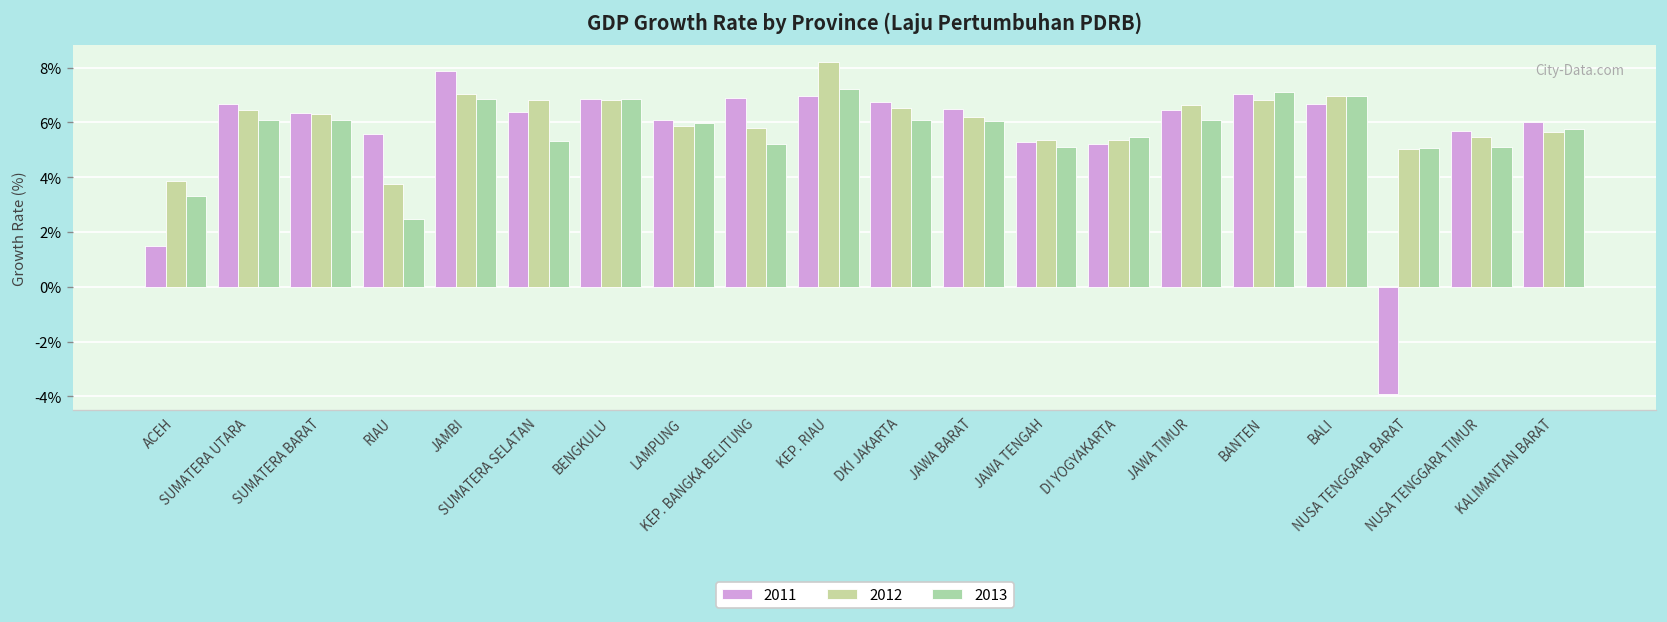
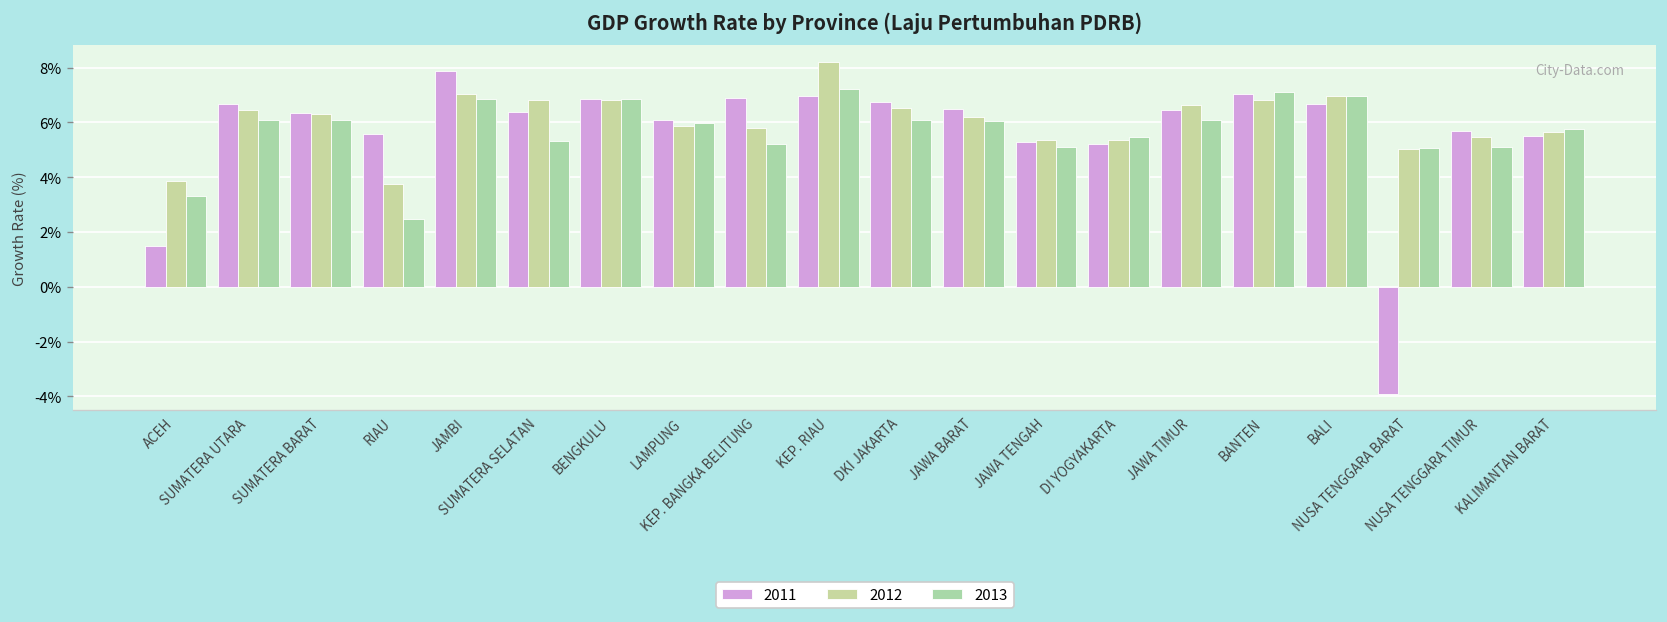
  {
    "2011": {
      "ACEH": "1.5%",
      "SUMATERA UTARA": "6.7%",
      "SUMATERA BARAT": "6.3%",
      "RIAU": "5.6%",
      "JAMBI": "7.9%",
      "SUMATERA SELATAN": "6.4%",
      "BENGKULU": "6.9%",
      "LAMPUNG": "6.1%",
      "KEP. BANGKA BELITUNG": "6.9%",
      "KEP. RIAU": "7.0%",
      "DKI JAKARTA": "6.7%",
      "JAWA BARAT": "6.5%",
      "JAWA TENGAH": "5.3%",
      "DI YOGYAKARTA": "5.2%",
      "JAWA TIMUR": "6.4%",
      "BANTEN": "7.0%",
      "BALI": "6.7%",
      "NUSA TENGGARA BARAT": "-3.9%",
      "NUSA TENGGARA TIMUR": "5.7%",
-     "KALIMANTAN BARAT": "6.0%"
+     "KALIMANTAN BARAT": "5.5%"
    }
  }
